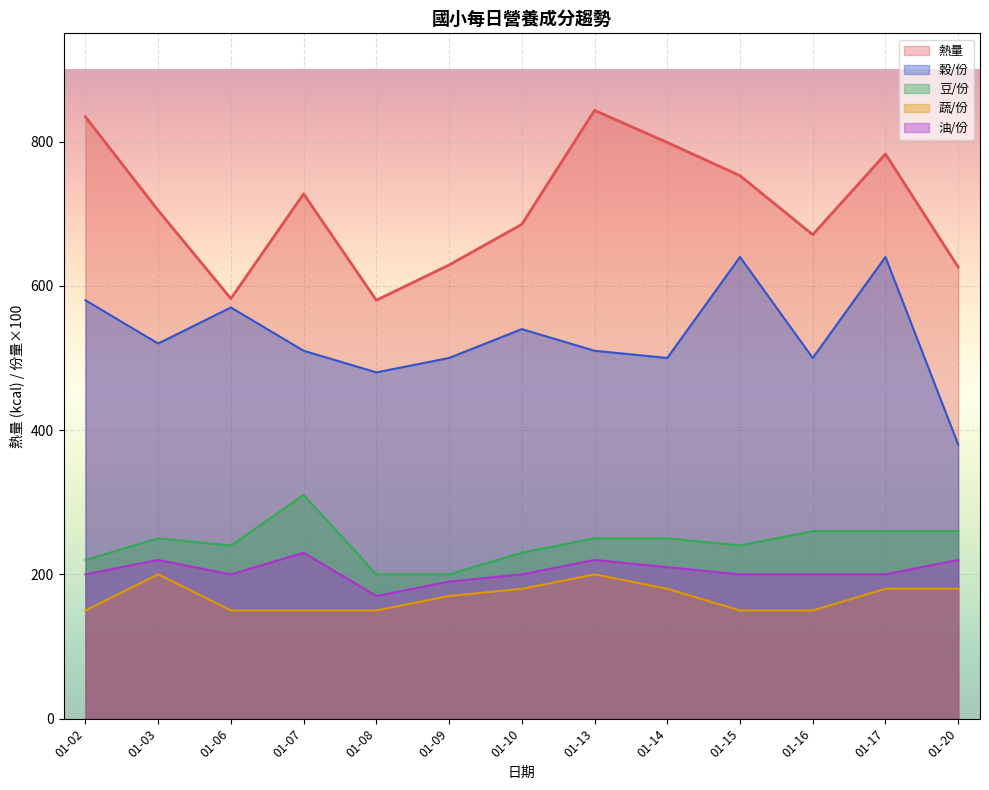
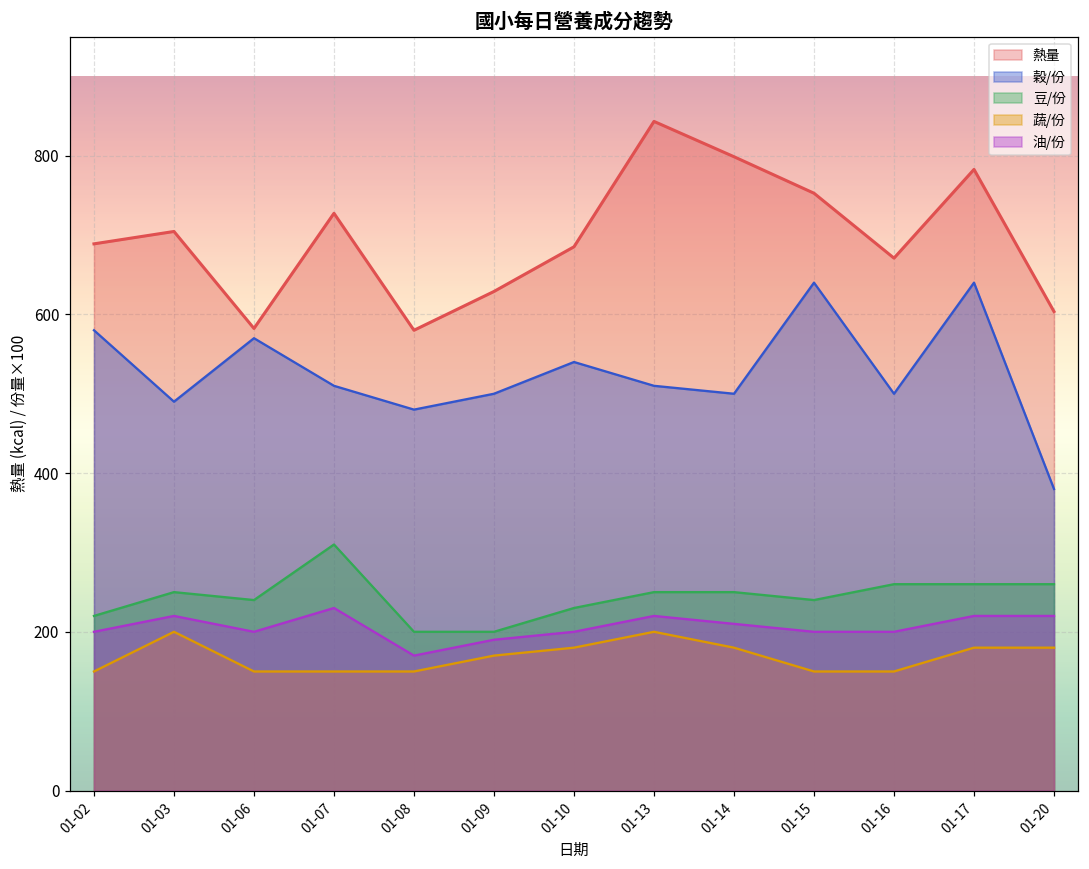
  {
    "熱量": {
-     "01-02": 830,
+     "01-02": 690,
      "01-03": 700,
      "01-06": 580,
      "01-07": 730,
      "01-08": 580,
      "01-09": 630,
      "01-10": 690,
      "01-13": 840,
      "01-14": 800,
      "01-15": 750,
      "01-16": 670,
      "01-17": 780,
-     "01-20": 630
+     "01-20": 600
    },
    "穀/份": {
      "01-02": 580,
-     "01-03": 520,
+     "01-03": 490,
      "01-06": 570,
      "01-07": 510,
      "01-08": 480,
      "01-09": 500,
      "01-10": 540,
      "01-13": 510,
      "01-14": 500,
      "01-15": 640,
      "01-16": 500,
      "01-17": 640,
      "01-20": 380
    },
    "豆/份": {
      "01-02": 220,
      "01-03": 250,
      "01-06": 240,
      "01-07": 310,
      "01-08": 200,
      "01-09": 200,
      "01-10": 230,
      "01-13": 250,
      "01-14": 250,
      "01-15": 240,
      "01-16": 260,
      "01-17": 260,
      "01-20": 260
    },
    "蔬/份": {
      "01-02": 150,
      "01-03": 200,
      "01-06": 150,
      "01-07": 150,
      "01-08": 150,
      "01-09": 170,
      "01-10": 180,
      "01-13": 200,
      "01-14": 180,
      "01-15": 150,
      "01-16": 150,
      "01-17": 180,
      "01-20": 180
    },
    "油/份": {
      "01-02": 200,
      "01-03": 220,
      "01-06": 200,
      "01-07": 230,
      "01-08": 170,
      "01-09": 190,
      "01-10": 200,
      "01-13": 220,
      "01-14": 210,
      "01-15": 200,
      "01-16": 200,
-     "01-17": 200,
+     "01-17": 220,
      "01-20": 220
    }
  }
